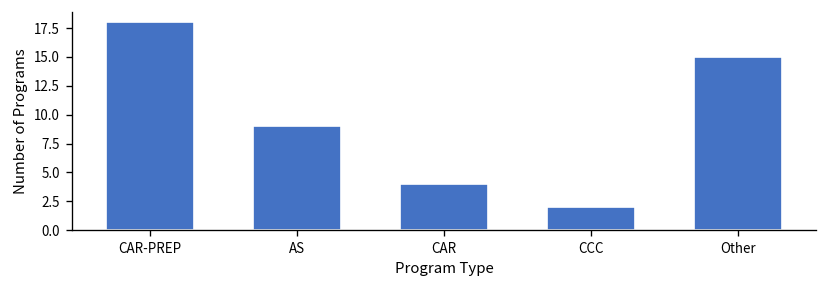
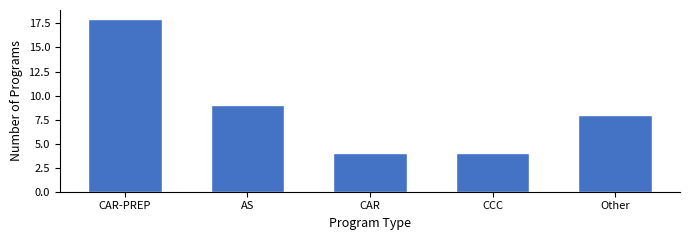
  {
    "CAR-PREP": 18,
    "AS": 9,
    "CAR": 4,
-   "CCC": 2,
-   "Other": 15
+   "CCC": 4,
+   "Other": 8
  }
